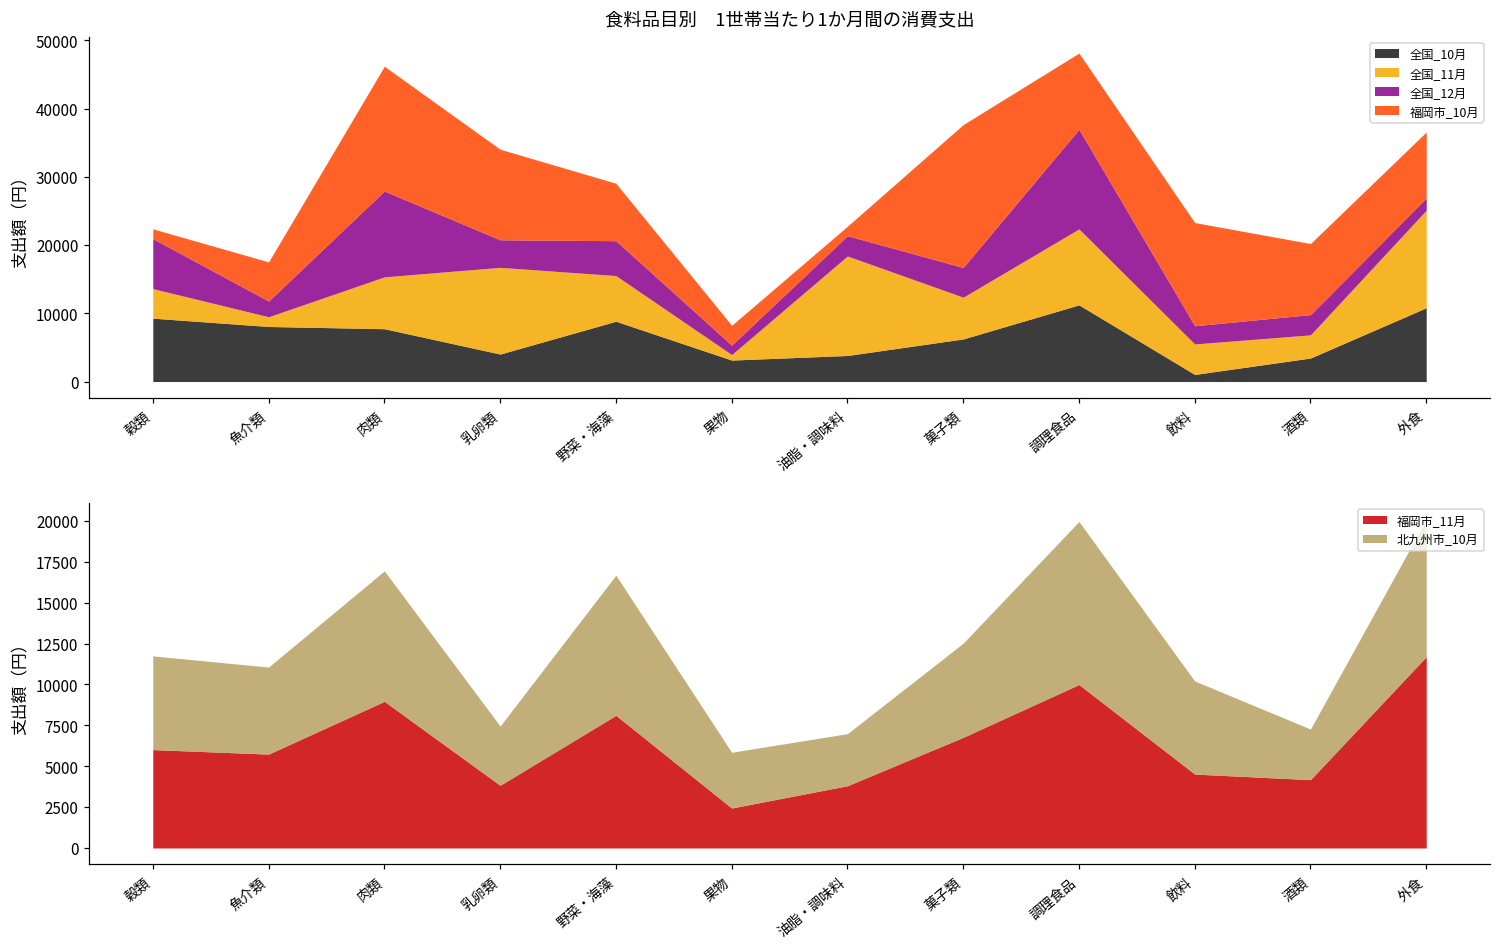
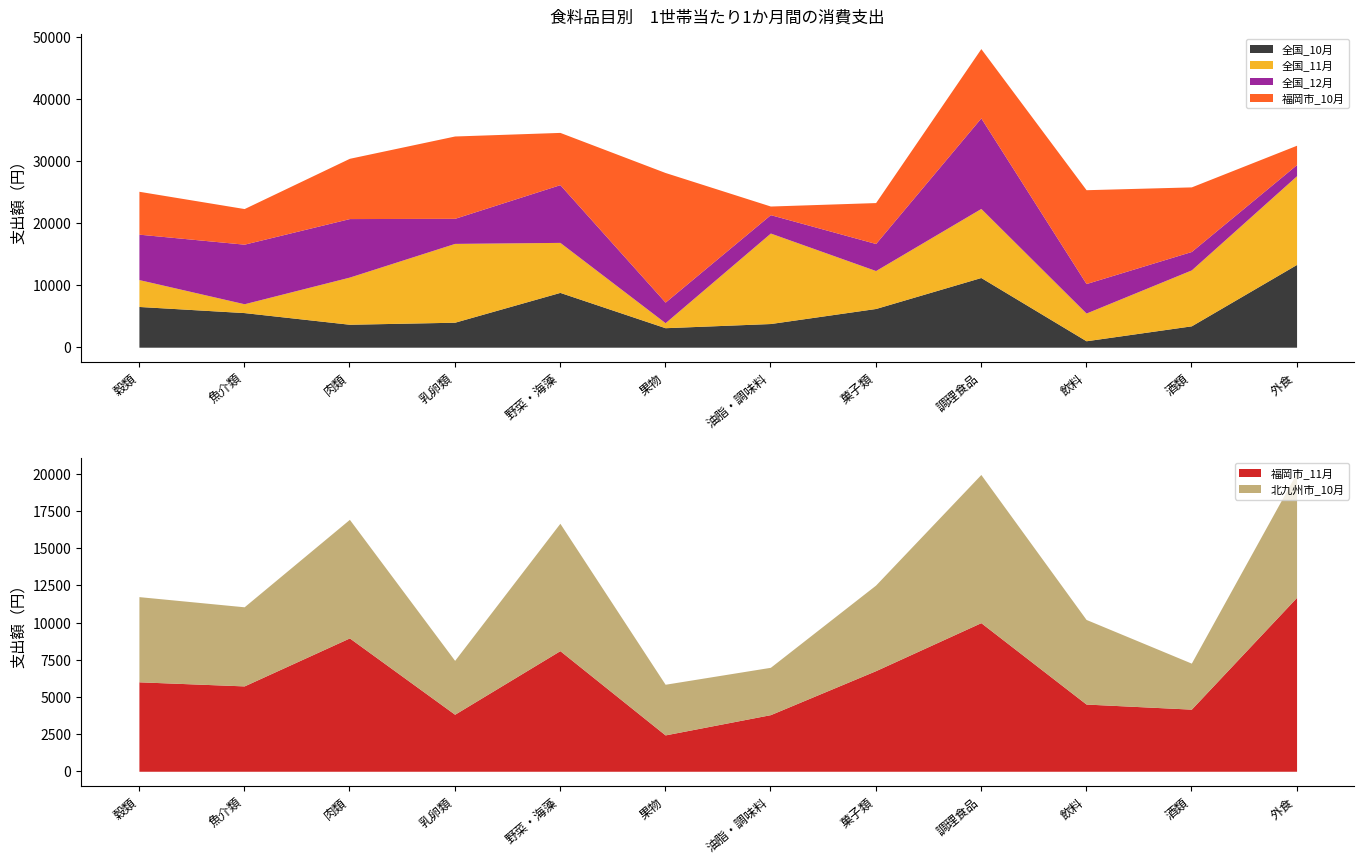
  {
    "食料品目別 1世帯当たり1か月間の消費支出": {
      "全国_10月": {
-       "穀類": 9000,
-       "魚介類": 8000,
-       "肉類": 8000,
+       "穀類": 7000,
+       "魚介類": 6000,
+       "肉類": 4000,
        "乳卵類": 4000,
        "野菜・海藻": 9000,
        "果物": 3000,
        "油脂・調味料": 4000,
        "菓子類": 6000,
        "調理食品": 11000,
        "飲料": 1000,
        "酒類": 3000,
-       "外食": 11000
+       "外食": 13000
      },
      "全国_11月": {
        "穀類": 4000,
        "魚介類": 1000,
        "肉類": 8000,
        "乳卵類": 13000,
-       "野菜・海藻": 7000,
+       "野菜・海藻": 8000,
        "果物": 1000,
        "油脂・調味料": 15000,
        "菓子類": 6000,
        "調理食品": 11000,
        "飲料": 4000,
-       "酒類": 3000,
+       "酒類": 9000,
        "外食": 14000
      },
      "全国_12月": {
        "穀類": 7000,
-       "魚介類": 2000,
-       "肉類": 13000,
+       "魚介類": 10000,
+       "肉類": 9000,
        "乳卵類": 4000,
-       "野菜・海藻": 5000,
-       "果物": 1000,
+       "野菜・海藻": 9000,
+       "果物": 3000,
        "油脂・調味料": 3000,
        "菓子類": 4000,
        "調理食品": 15000,
-       "飲料": 3000,
+       "飲料": 5000,
        "酒類": 3000,
        "外食": 2000
      },
      "福岡市_10月": {
-       "穀類": 1000,
+       "穀類": 7000,
        "魚介類": 6000,
-       "肉類": 18000,
+       "肉類": 10000,
        "乳卵類": 13000,
        "野菜・海藻": 8000,
-       "果物": 3000,
+       "果物": 21000,
        "油脂・調味料": 1000,
-       "菓子類": 21000,
+       "菓子類": 7000,
        "調理食品": 11000,
        "飲料": 15000,
        "酒類": 10000,
-       "外食": 10000
+       "外食": 3000
      }
    }
  }
